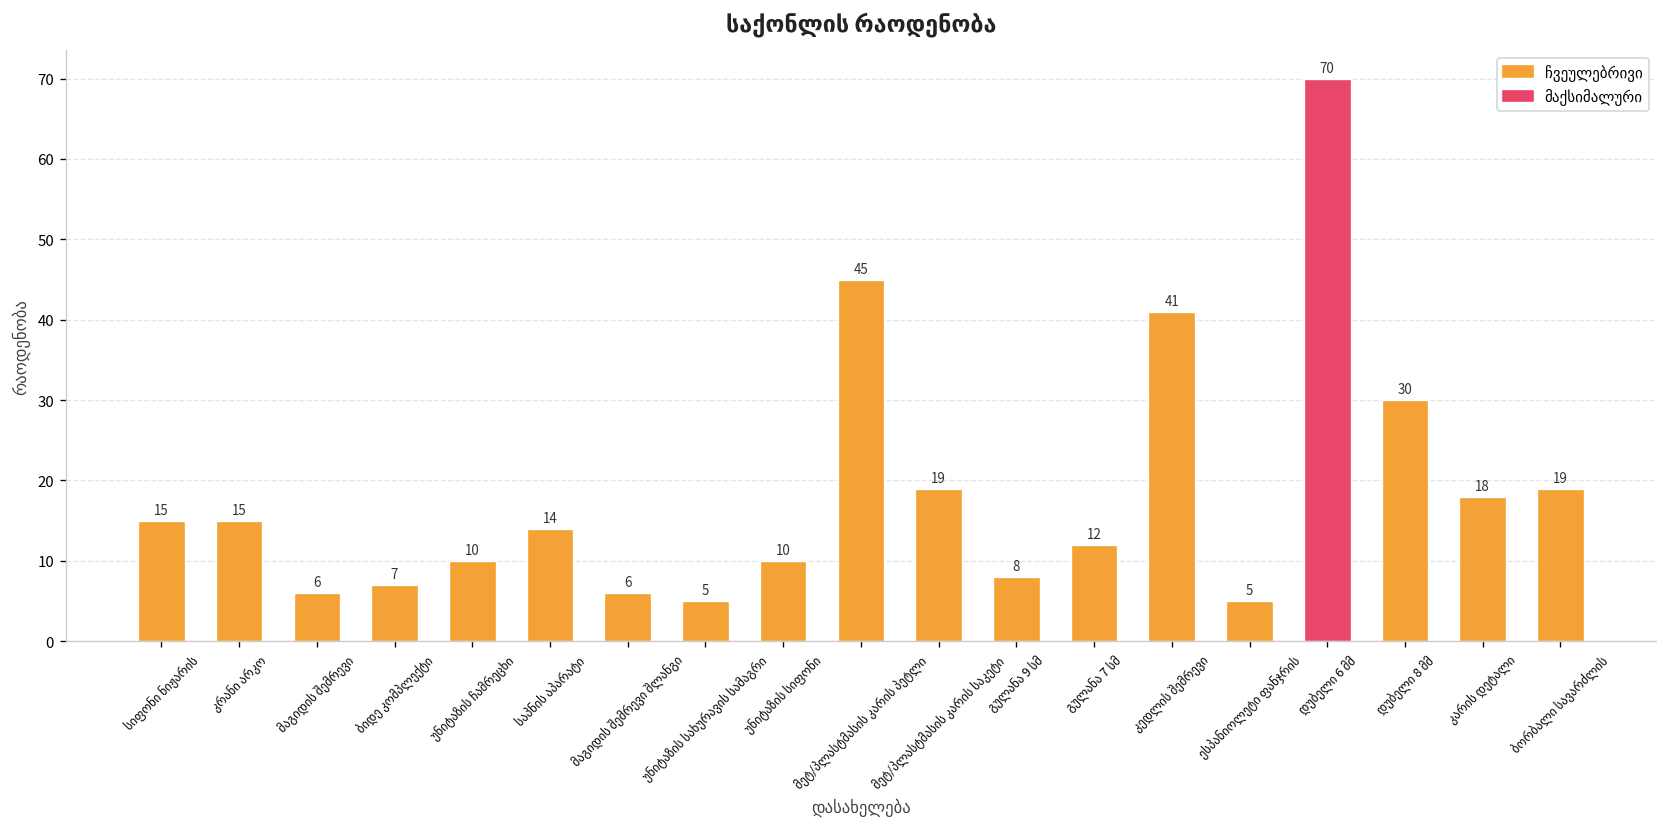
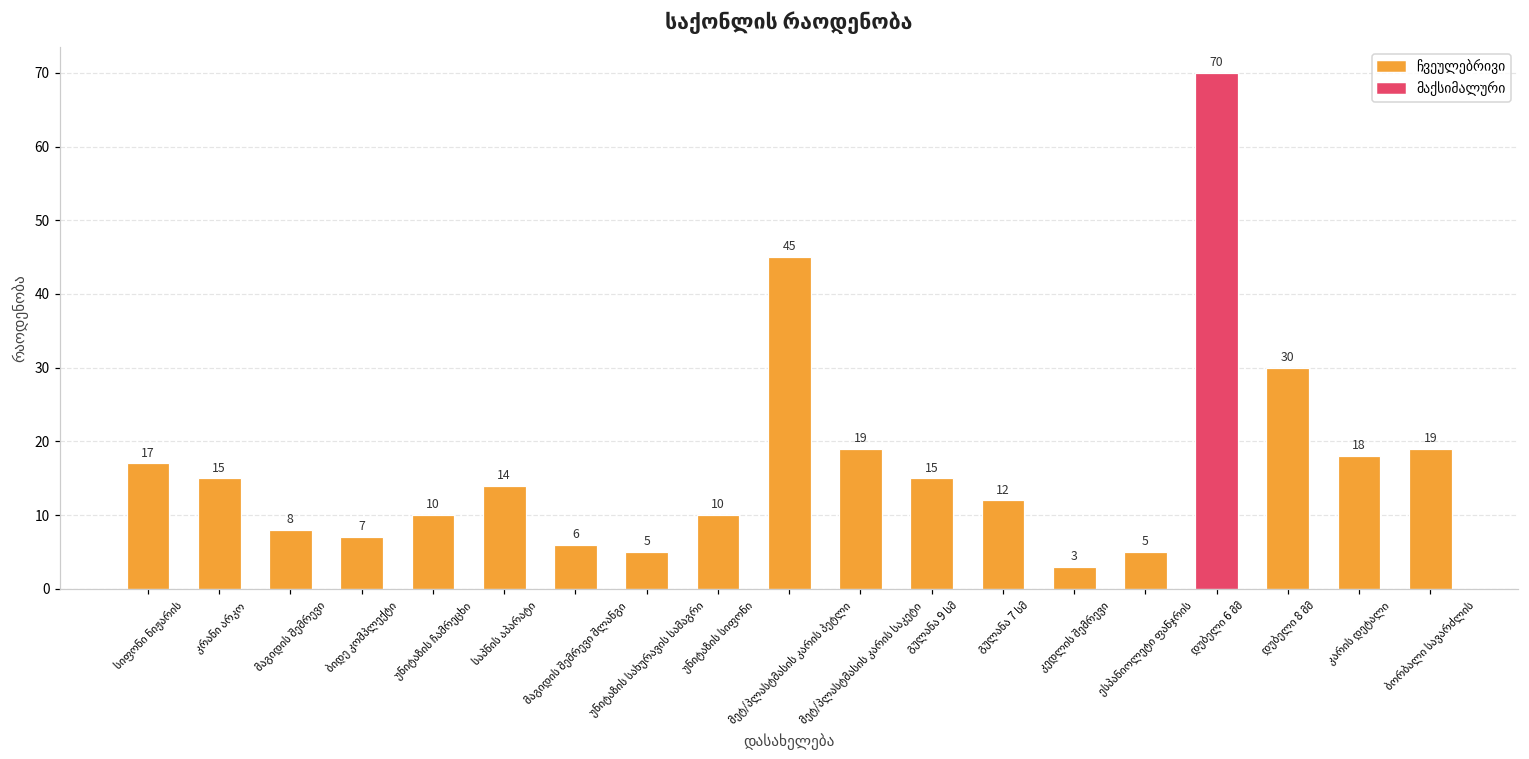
  {
-   "სიფონი ნიჟარის": 15,
+   "სიფონი ნიჟარის": 17,
    "კრანი არკო": 15,
-   "მაგიდის შემრევი": 6,
+   "მაგიდის შემრევი": 8,
    "ბიდე კომპლექტი": 7,
    "უნიტაზის ჩამრეცხი": 10,
    "საპნის აპარატი": 14,
    "მაგიდის შემრევი შლანგი": 6,
    "უნიტაზის სახურავის სამაგრი": 5,
    "უნიტაზის სიფონი": 10,
    "მეტ/პლასტმასის კარის პეტლი": 45,
    "მეტ/პლასტმასის კარის საკეტი": 19,
-   "გულანა 9 სმ": 8,
+   "გულანა 9 სმ": 15,
    "გულანა 7 სმ": 12,
-   "კედლის შემრევი": 41,
+   "კედლის შემრევი": 3,
    "ესპანიოლეტი ფანჯრის": 5,
    "დუბელი 6 მმ": 70,
    "დუბელი 8 მმ": 30,
    "კარის დეტალი": 18,
    "ბორბალი სავარძლის": 19
  }
